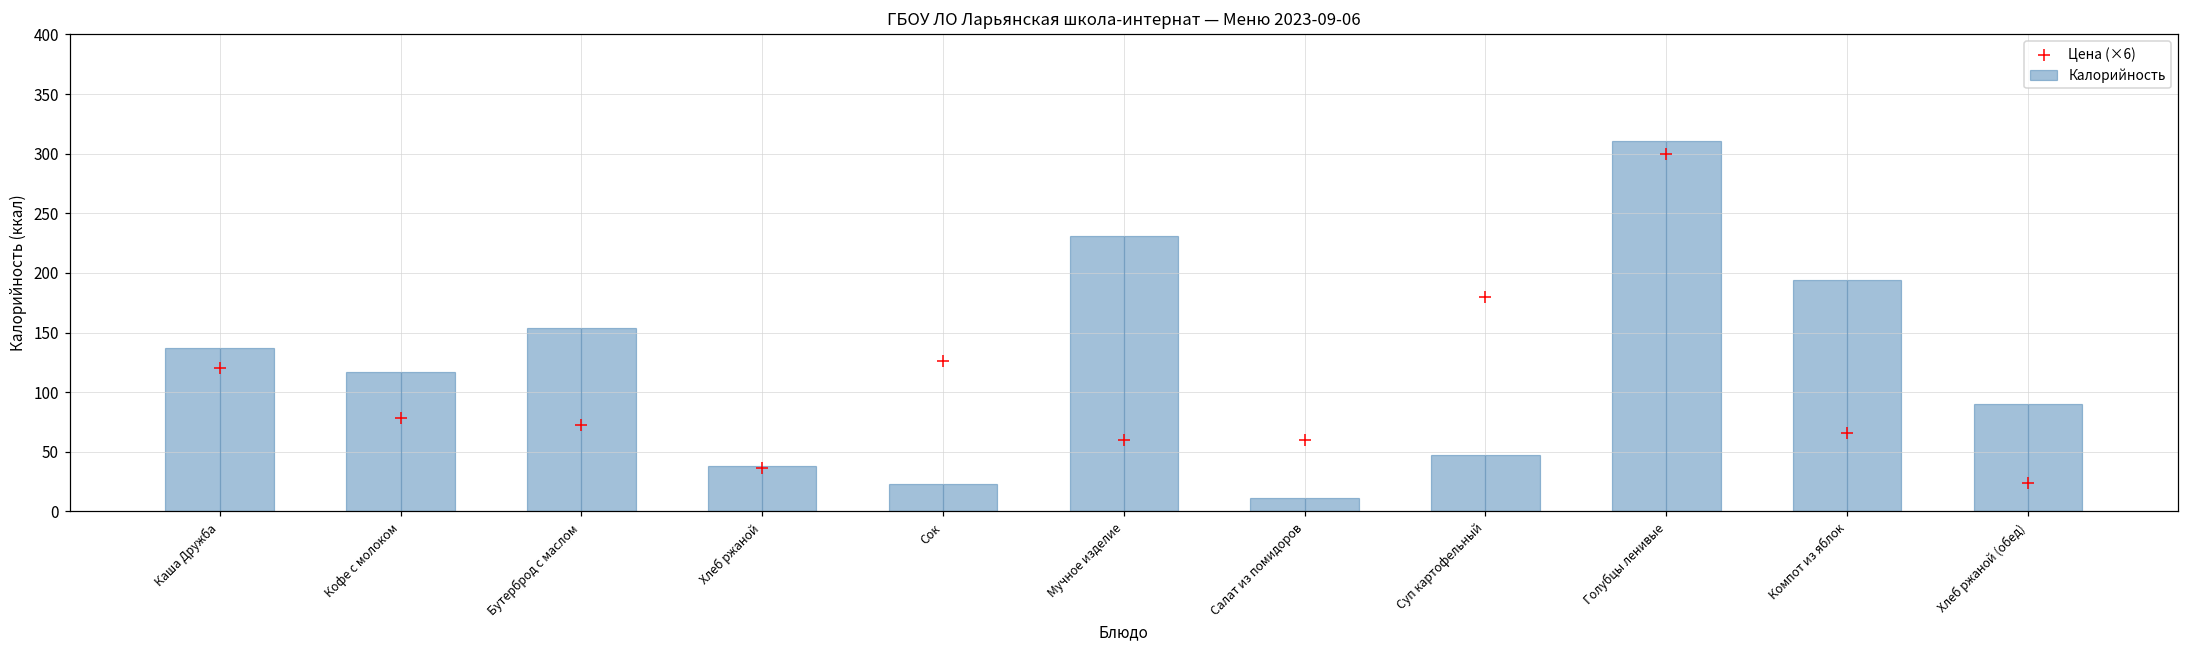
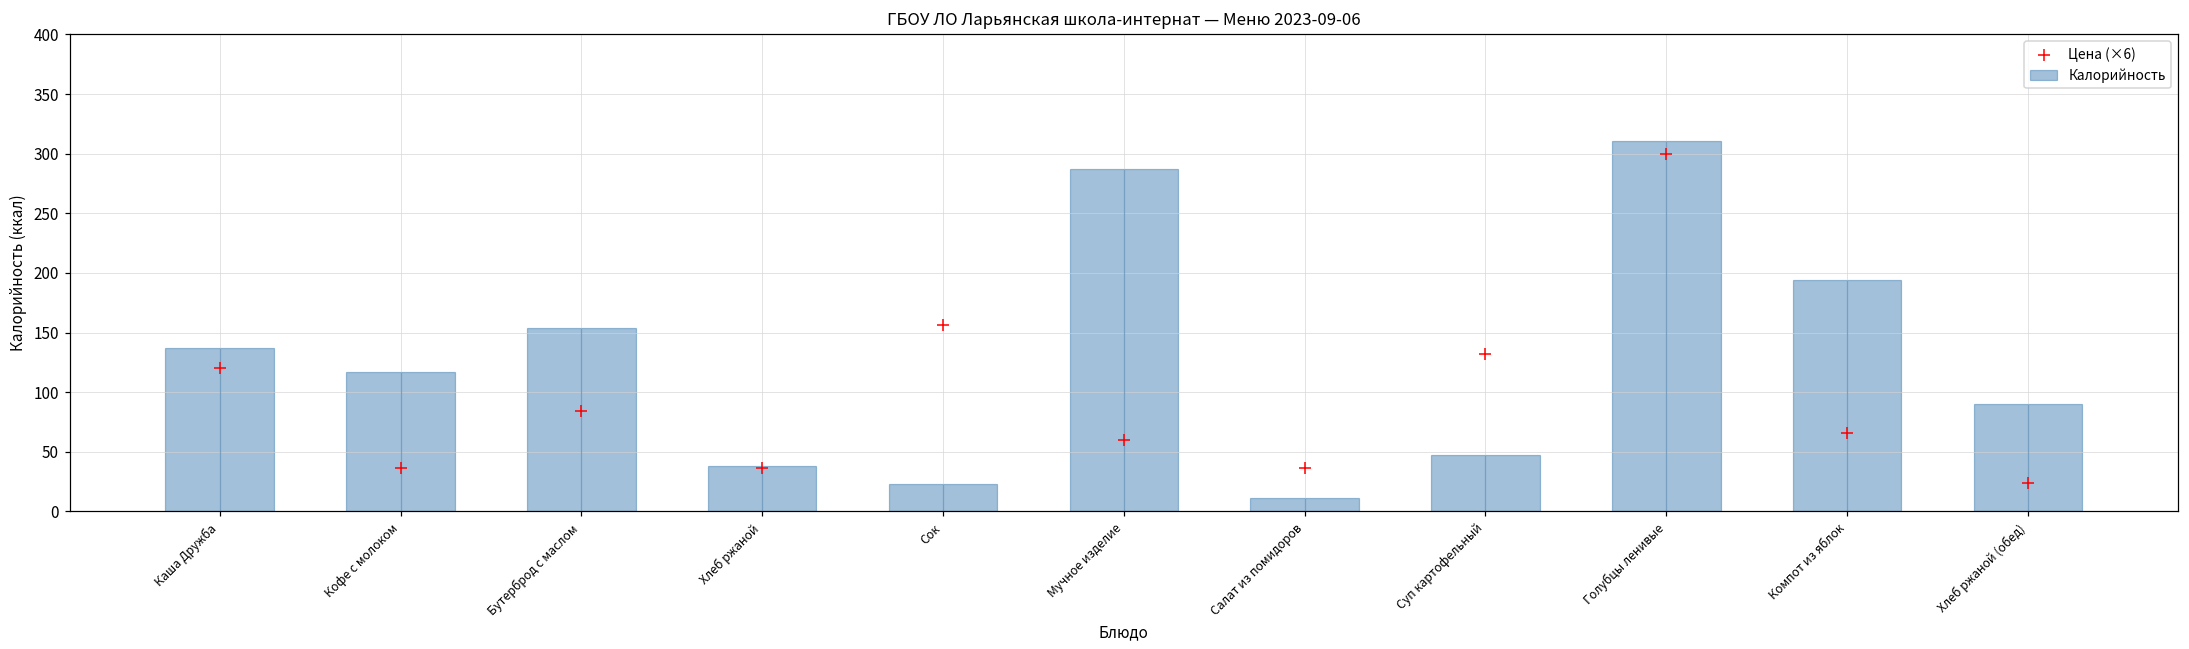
  {
    "Калорийность": {
      "Каша Дружба": 137,
      "Кофе с молоком": 117,
      "Бутерброд с маслом": 154,
      "Хлеб ржаной": 38,
      "Сок": 23,
-     "Мучное изделие": 231,
+     "Мучное изделие": 287,
      "Салат из помидоров": 11,
      "Суп картофельный": 47,
      "Голубцы ленивые": 311,
      "Компот из яблок": 194,
      "Хлеб ржаной (обед)": 90
    },
    "Цена (×6)": {
-     "Кофе с молоком": 78,
-     "Бутерброд с маслом": 72,
-     "Сок": 126,
-     "Салат из помидоров": 60,
-     "Суп картофельный": 180
+     "Кофе с молоком": 36,
+     "Бутерброд с маслом": 84,
+     "Сок": 156,
+     "Салат из помидоров": 36,
+     "Суп картофельный": 132
    }
  }
